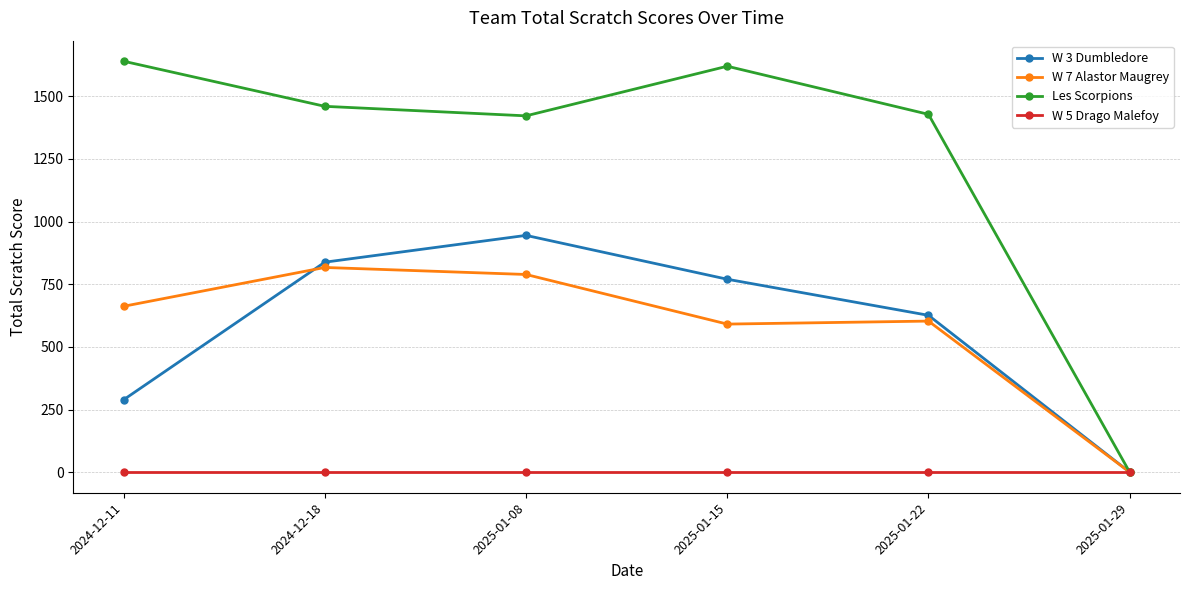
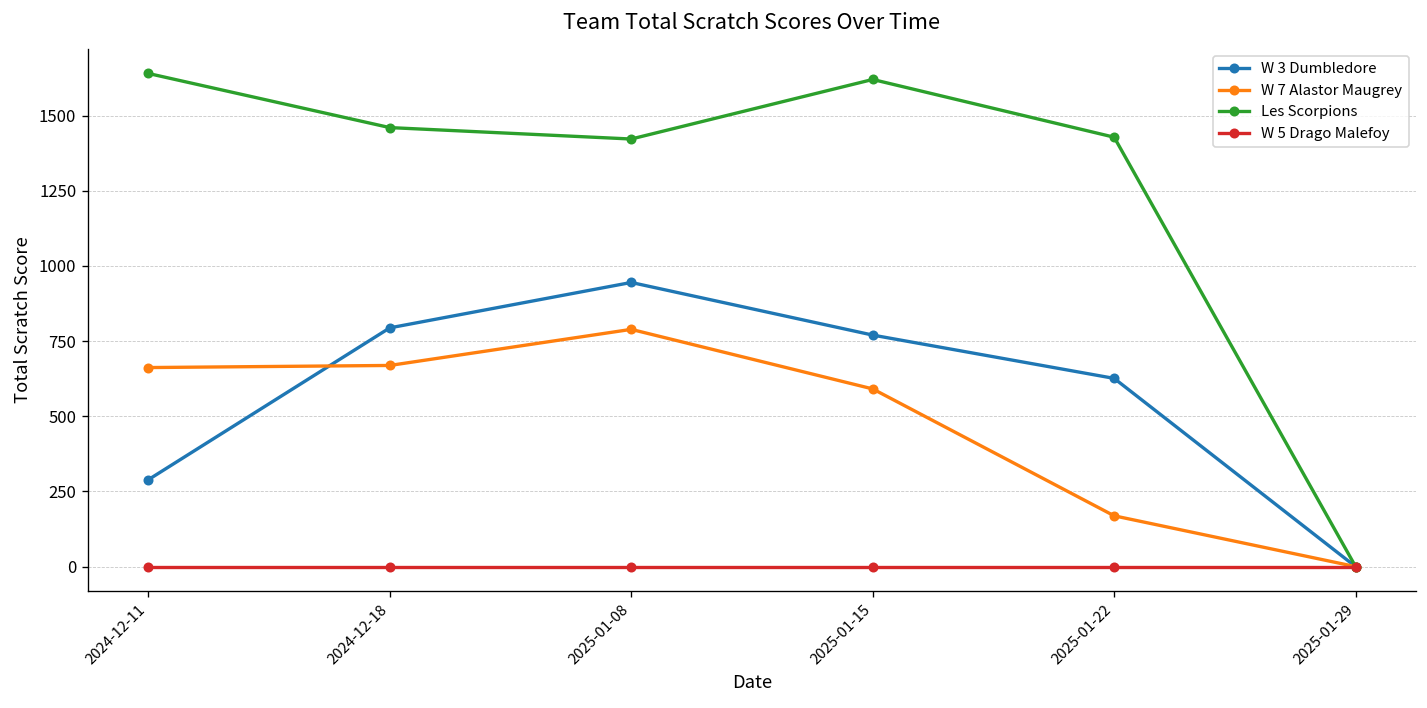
  {
    "W 3 Dumbledore": {
      "2024-12-11": 290,
-     "2024-12-18": 840,
+     "2024-12-18": 790,
      "2025-01-08": 950,
      "2025-01-15": 770,
      "2025-01-22": 630
    },
    "W 7 Alastor Maugrey": {
      "2024-12-11": 660,
-     "2024-12-18": 820,
+     "2024-12-18": 670,
      "2025-01-08": 790,
      "2025-01-15": 590,
-     "2025-01-22": 600
+     "2025-01-22": 170
    },
    "Les Scorpions": {
      "2024-12-11": 1640,
      "2024-12-18": 1460,
      "2025-01-08": 1420,
      "2025-01-15": 1620,
      "2025-01-22": 1430
    },
    "W 5 Drago Malefoy": {
      "2024-12-11": 0,
      "2024-12-18": 0,
      "2025-01-08": 0,
      "2025-01-15": 0,
      "2025-01-22": 0
    }
  }
